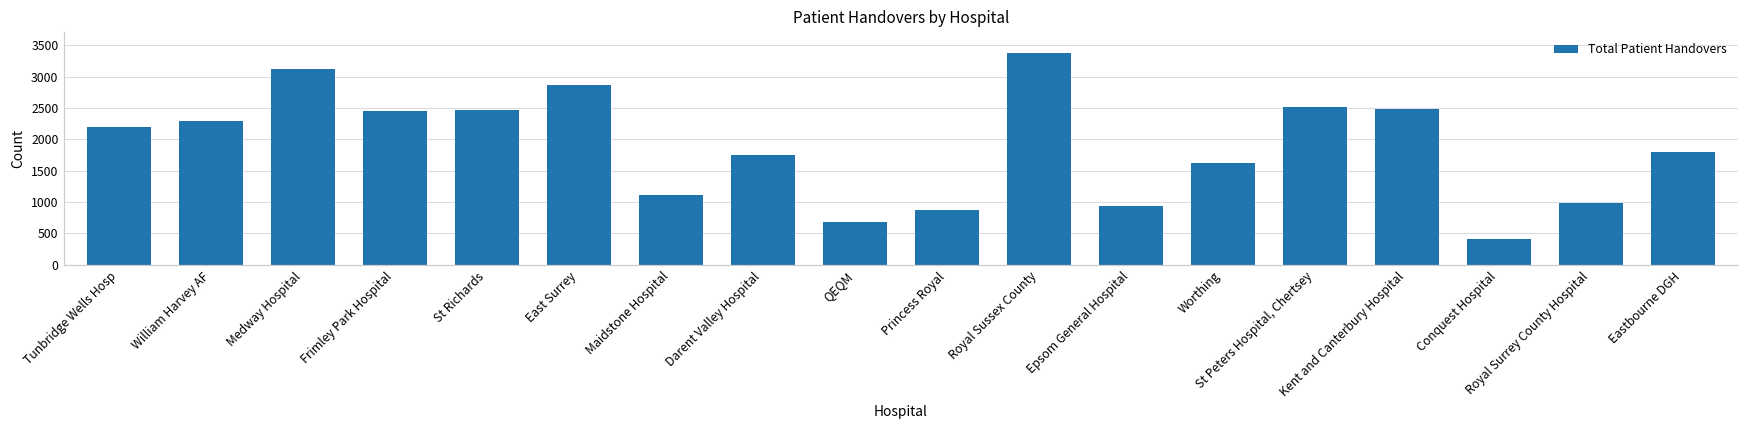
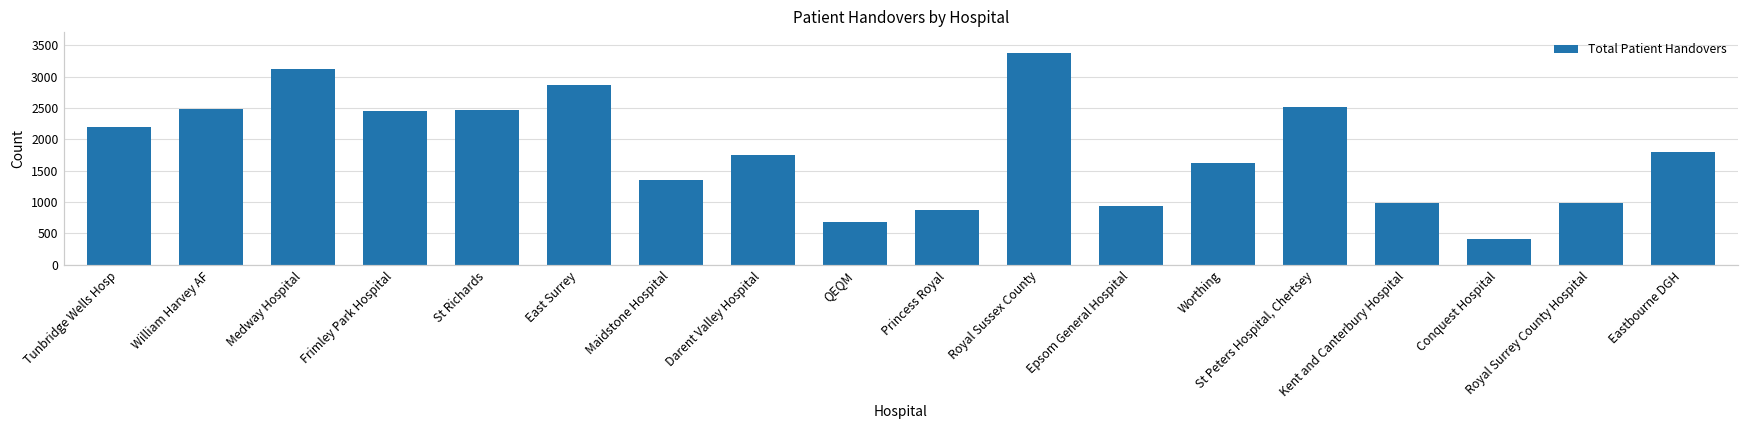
  {
    "Tunbridge Wells Hosp": 2200,
-   "William Harvey AF": 2300,
+   "William Harvey AF": 2500,
    "Medway Hospital": 3100,
    "Frimley Park Hospital": 2400,
    "St Richards": 2500,
    "East Surrey": 2900,
-   "Maidstone Hospital": 1100,
+   "Maidstone Hospital": 1300,
    "Darent Valley Hospital": 1800,
    "QEQM": 700,
    "Princess Royal": 900,
    "Royal Sussex County": 3400,
    "Epsom General Hospital": 900,
    "Worthing": 1600,
    "St Peters Hospital, Chertsey": 2500,
-   "Kent and Canterbury Hospital": 2500,
+   "Kent and Canterbury Hospital": 1000,
    "Conquest Hospital": 400,
    "Royal Surrey County Hospital": 1000,
    "Eastbourne DGH": 1800
  }
